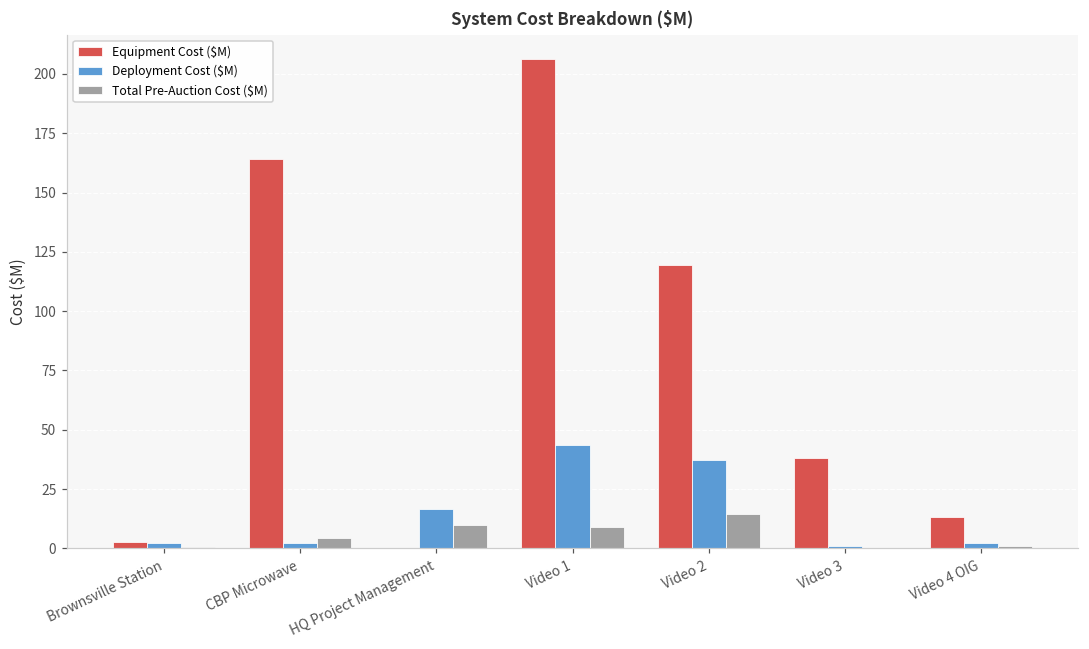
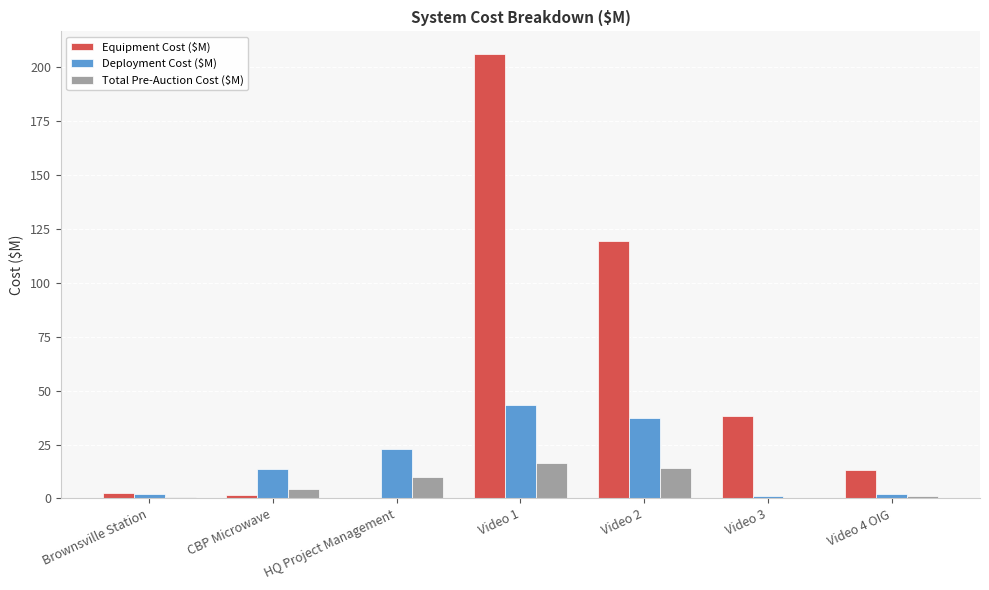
  {
    "Equipment Cost ($M)": {
      "Brownsville Station": 3,
-     "CBP Microwave": 164,
+     "CBP Microwave": 1,
      "HQ Project Management": 0,
      "Video 1": 206,
      "Video 2": 119,
      "Video 3": 38,
      "Video 4 OIG": 13
    },
    "Deployment Cost ($M)": {
      "Brownsville Station": 2,
-     "CBP Microwave": 2,
-     "HQ Project Management": 16,
+     "CBP Microwave": 14,
+     "HQ Project Management": 23,
      "Video 1": 44,
      "Video 2": 37,
      "Video 4 OIG": 2
    },
    "Total Pre-Auction Cost ($M)": {
      "CBP Microwave": 5,
      "HQ Project Management": 10,
-     "Video 1": 9,
+     "Video 1": 16,
      "Video 2": 14,
      "Video 3": 0
    }
  }
